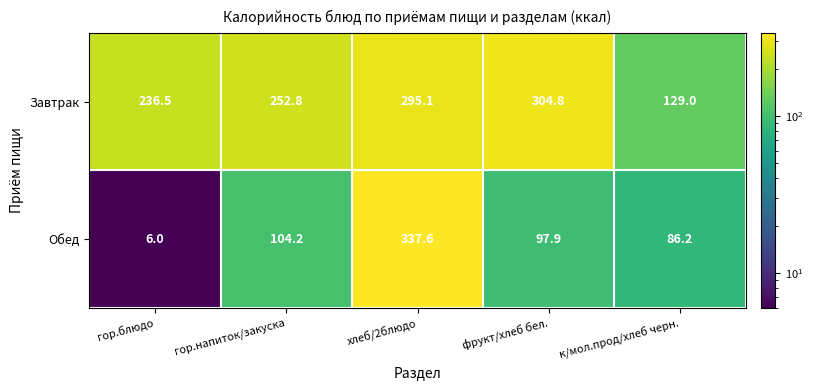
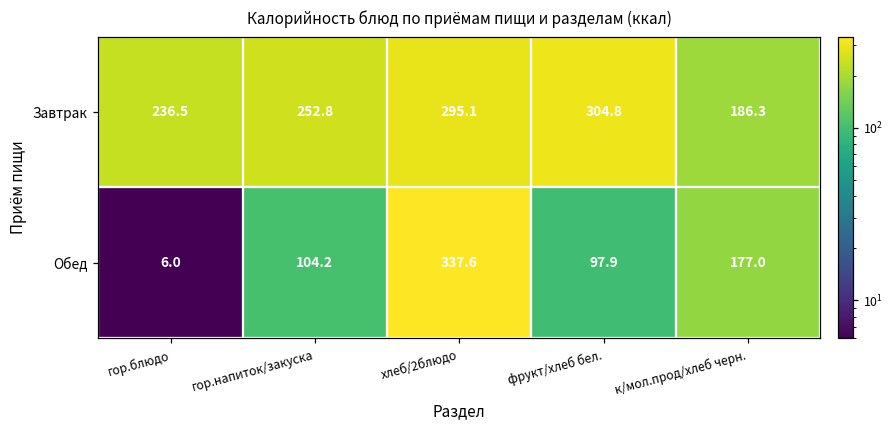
  {
    "Завтрак": {
      "гор.блюдо": 236.5,
      "гор.напиток/закуска": 252.8,
      "хлеб/2блюдо": 295.1,
      "фрукт/хлеб бел.": 304.8,
-     "к/мол.прод/хлеб черн.": 129.0
+     "к/мол.прод/хлеб черн.": 186.3
    },
    "Обед": {
      "гор.блюдо": 6.0,
      "гор.напиток/закуска": 104.2,
      "хлеб/2блюдо": 337.6,
      "фрукт/хлеб бел.": 97.9,
-     "к/мол.прод/хлеб черн.": 86.2
+     "к/мол.прод/хлеб черн.": 177.0
    }
  }
